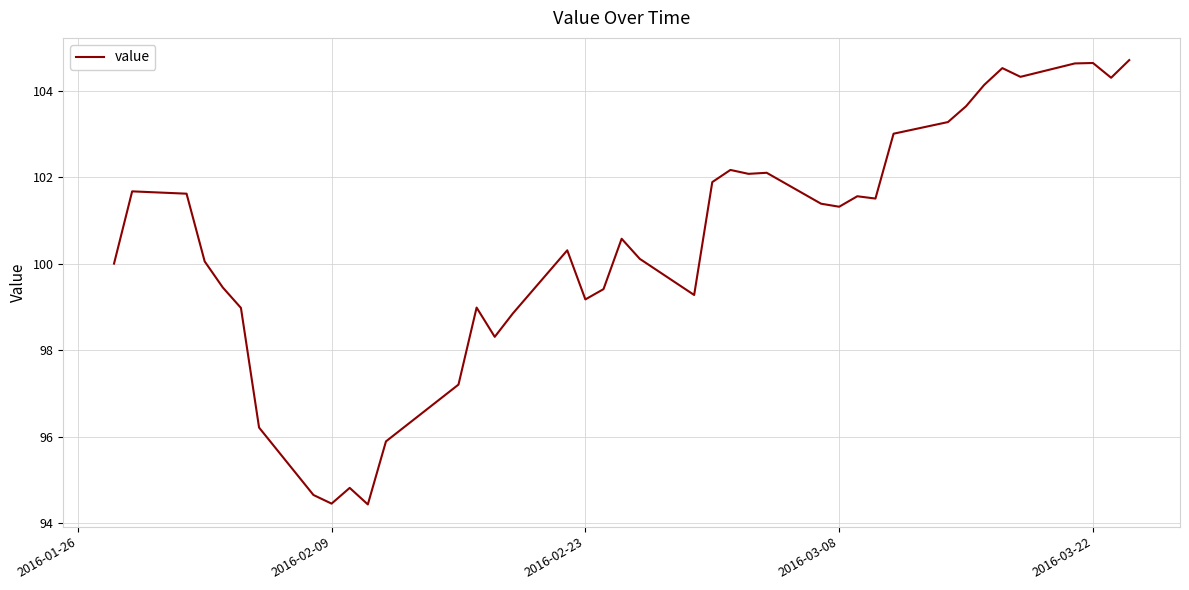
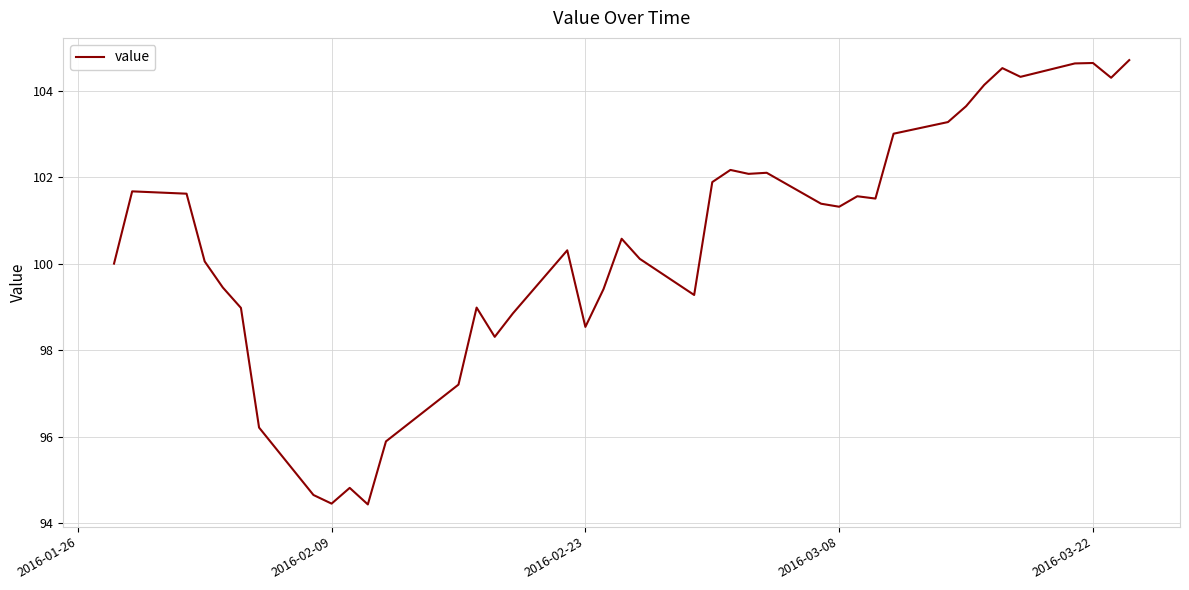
  {
    "2016-02-09": 94.4,
-   "2016-02-23": 99.2,
+   "2016-02-23": 98.5,
    "2016-03-08": 101.3,
    "2016-03-22": 104.6
  }
